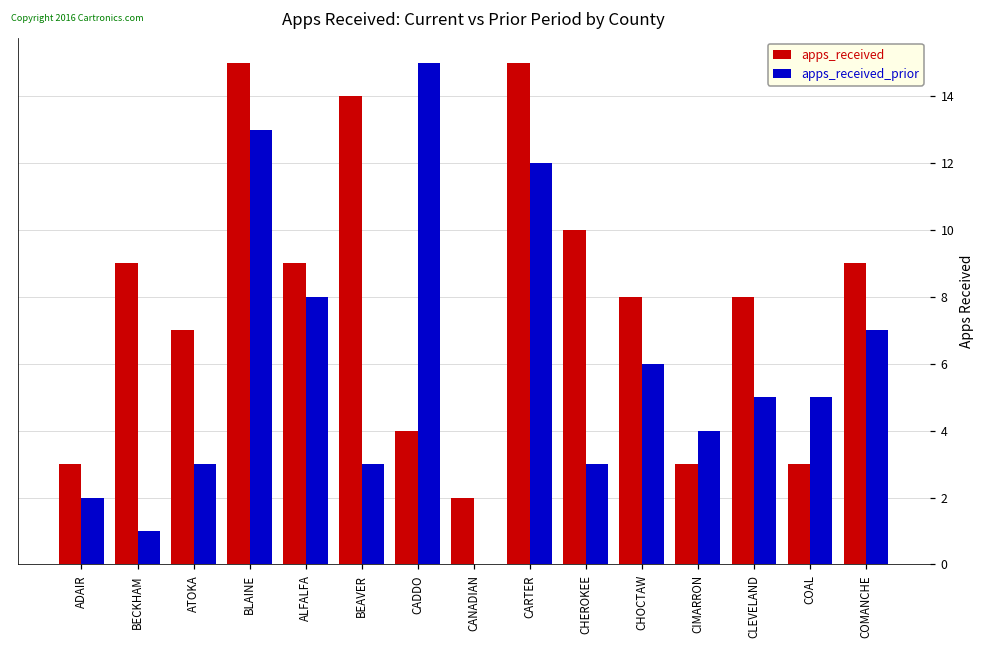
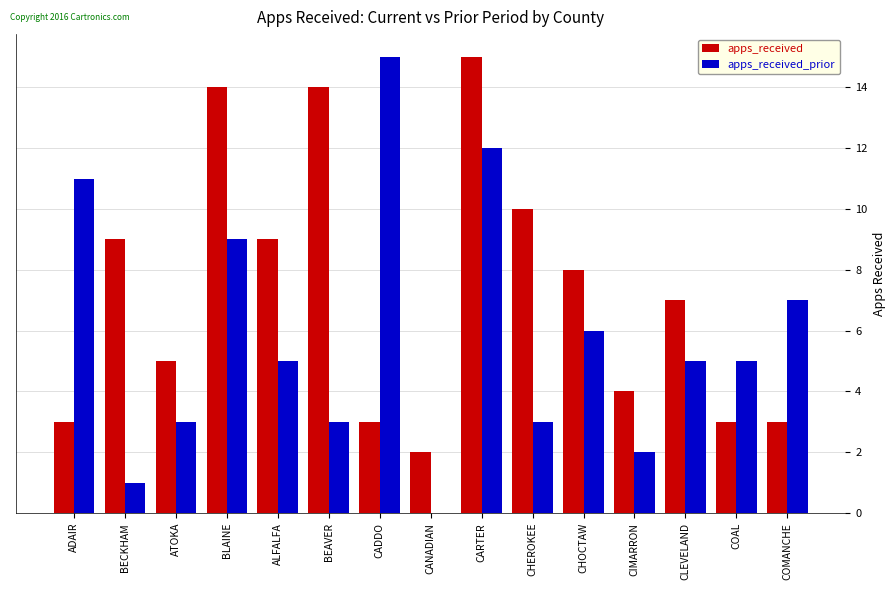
  {
    "apps_received": {
      "ADAIR": 3,
      "BECKHAM": 9,
-     "ATOKA": 7,
-     "BLAINE": 15,
+     "ATOKA": 5,
+     "BLAINE": 14,
      "ALFALFA": 9,
      "BEAVER": 14,
-     "CADDO": 4,
+     "CADDO": 3,
      "CANADIAN": 2,
      "CARTER": 15,
      "CHEROKEE": 10,
      "CHOCTAW": 8,
-     "CIMARRON": 3,
-     "CLEVELAND": 8,
+     "CIMARRON": 4,
+     "CLEVELAND": 7,
      "COAL": 3,
-     "COMANCHE": 9
+     "COMANCHE": 3
    },
    "apps_received_prior": {
-     "ADAIR": 2,
+     "ADAIR": 11,
      "BECKHAM": 1,
      "ATOKA": 3,
-     "BLAINE": 13,
-     "ALFALFA": 8,
+     "BLAINE": 9,
+     "ALFALFA": 5,
      "BEAVER": 3,
      "CADDO": 15,
      "CANADIAN": 0,
      "CARTER": 12,
      "CHEROKEE": 3,
      "CHOCTAW": 6,
-     "CIMARRON": 4,
+     "CIMARRON": 2,
      "CLEVELAND": 5,
      "COAL": 5,
      "COMANCHE": 7
    }
  }
